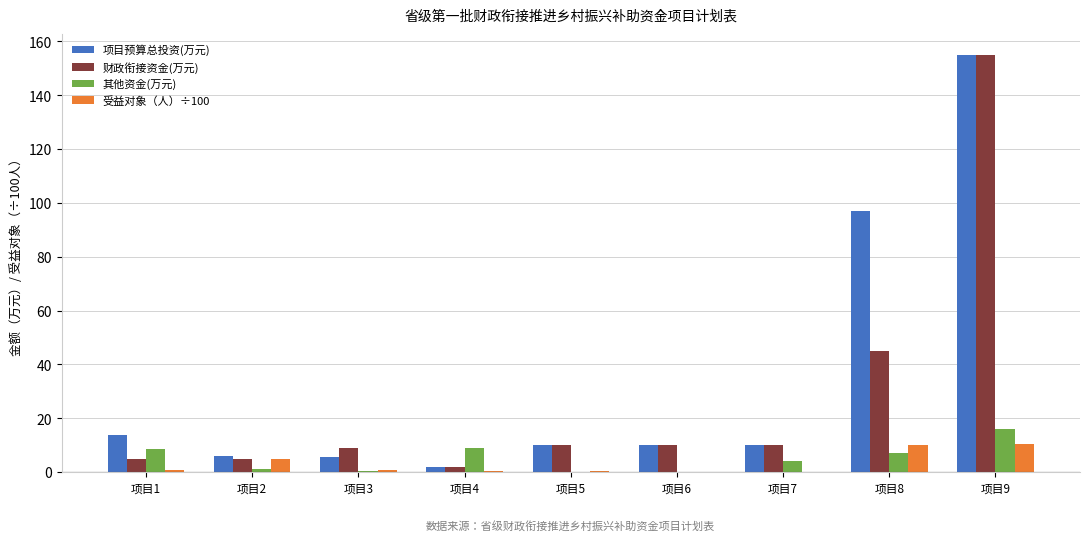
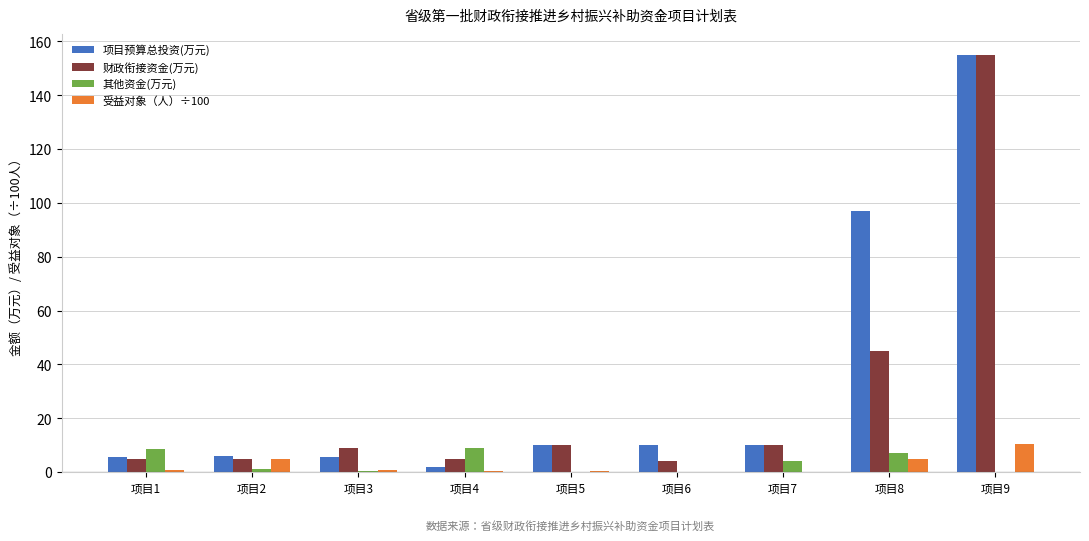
  {
    "项目预算总投资(万元)": {
-     "项目1": 14,
+     "项目1": 6,
      "项目2": 6,
      "项目3": 6,
      "项目4": 2,
      "项目5": 10,
      "项目6": 10,
      "项目7": 10,
      "项目8": 97,
      "项目9": 155
    },
    "财政衔接资金(万元)": {
      "项目1": 5,
      "项目2": 5,
      "项目3": 9,
-     "项目4": 2,
+     "项目4": 5,
      "项目5": 10,
-     "项目6": 10,
+     "项目6": 4,
      "项目7": 10,
      "项目8": 45,
      "项目9": 155
    },
    "其他资金(万元)": {
      "项目1": 9,
      "项目2": 1,
      "项目4": 9,
      "项目5": 0,
      "项目6": 0,
      "项目7": 4,
      "项目8": 7,
-     "项目9": 16
+     "项目9": 0
    },
    "受益对象（人）÷100": {
      "项目2": 5,
-     "项目8": 10,
+     "项目8": 5,
      "项目9": 10
    }
  }
